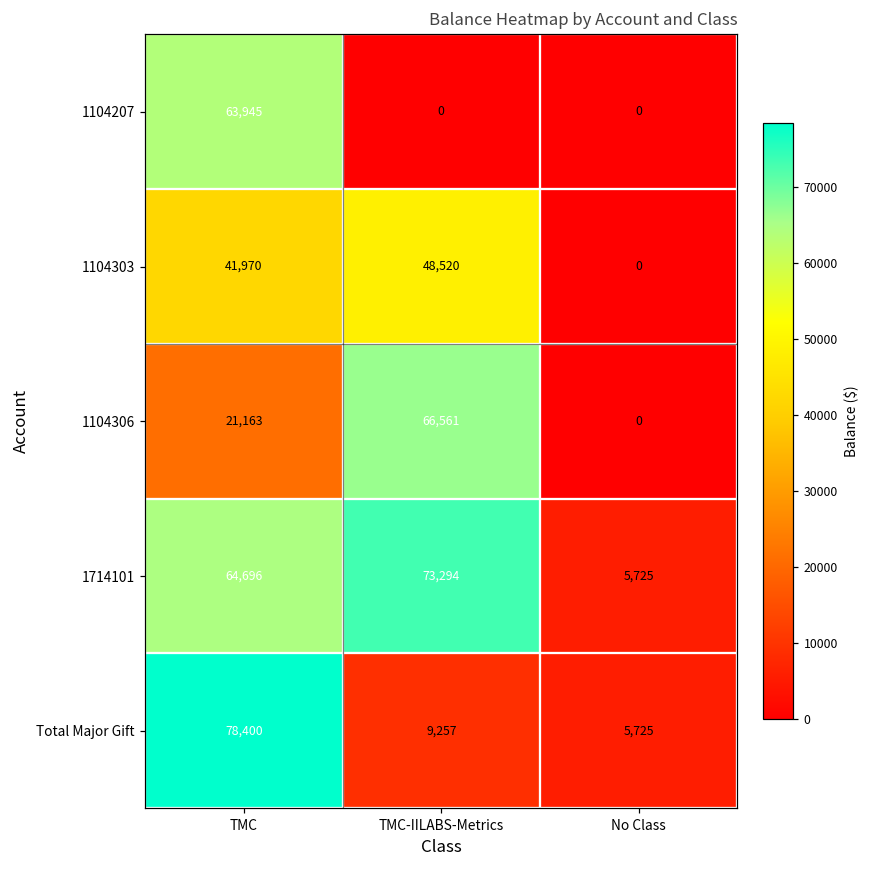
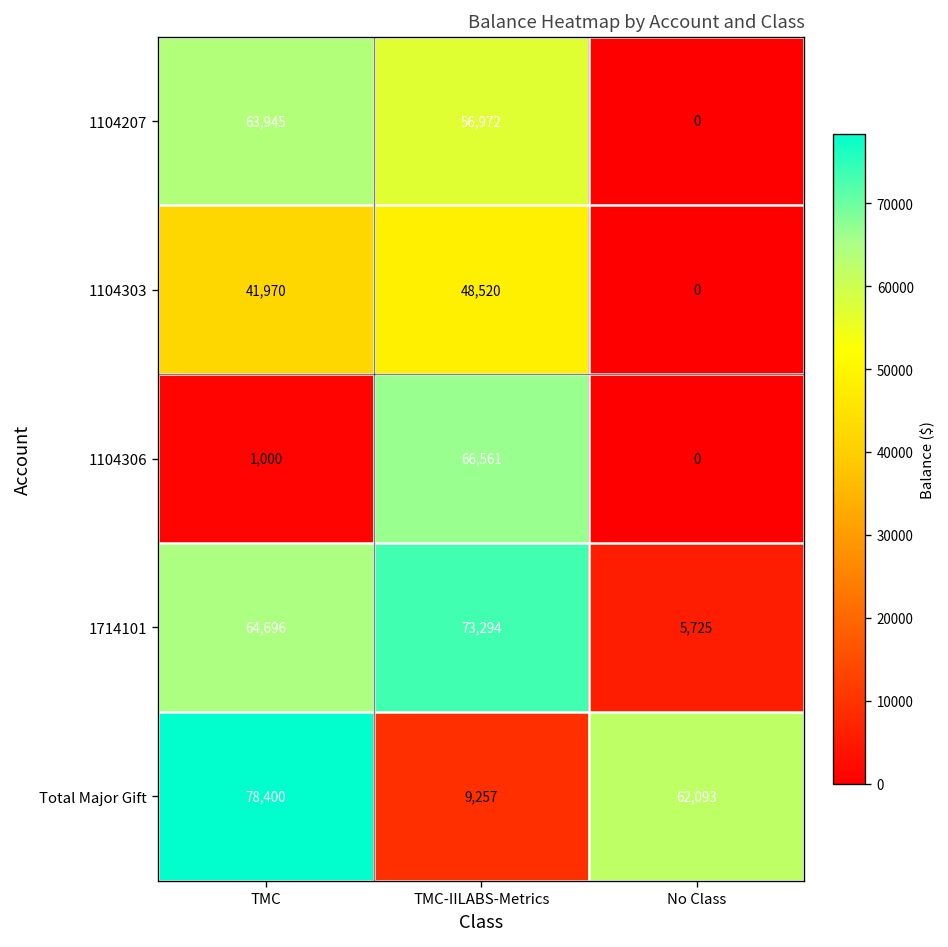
  {
    "1104207": {
      "TMC": "63,945",
-     "TMC-IILABS-Metrics": "0",
+     "TMC-IILABS-Metrics": "56,972",
      "No Class": "0"
    },
    "1104303": {
      "TMC": "41,970",
      "TMC-IILABS-Metrics": "48,520",
      "No Class": "0"
    },
    "1104306": {
-     "TMC": "21,163",
+     "TMC": "1,000",
      "TMC-IILABS-Metrics": "66,561",
      "No Class": "0"
    },
    "1714101": {
      "TMC": "64,696",
      "TMC-IILABS-Metrics": "73,294",
      "No Class": "5,725"
    },
    "Total Major Gift": {
      "TMC": "78,400",
      "TMC-IILABS-Metrics": "9,257",
-     "No Class": "5,725"
+     "No Class": "62,093"
    }
  }
